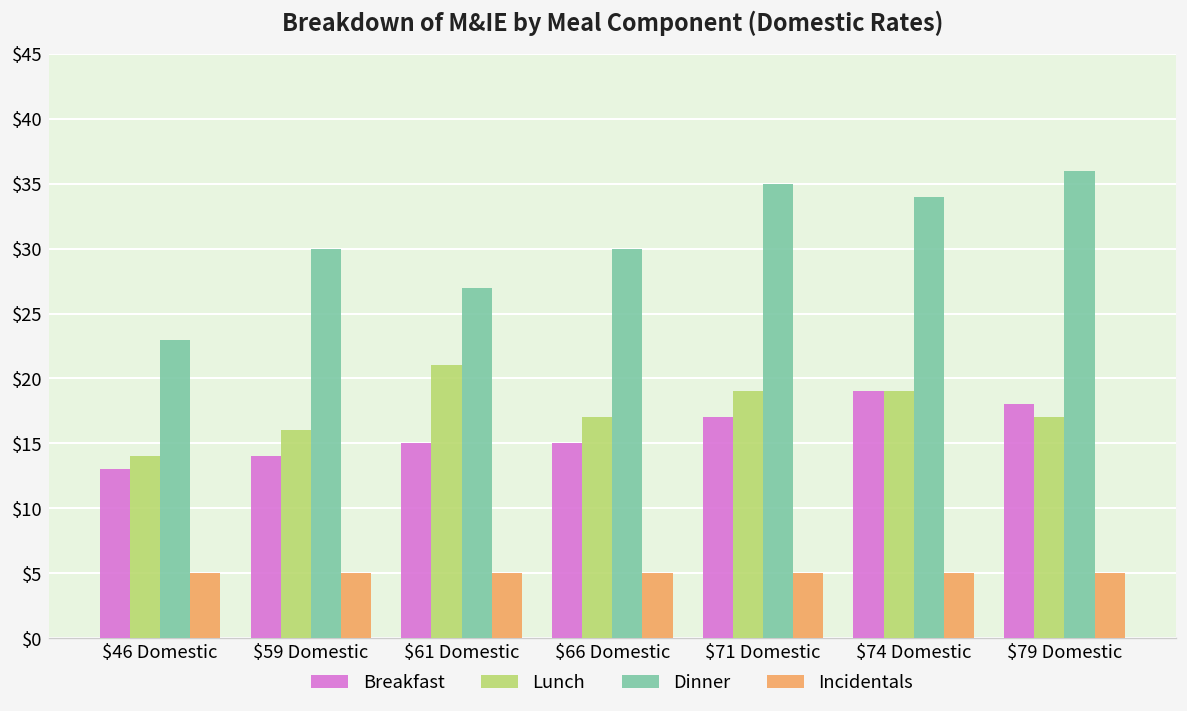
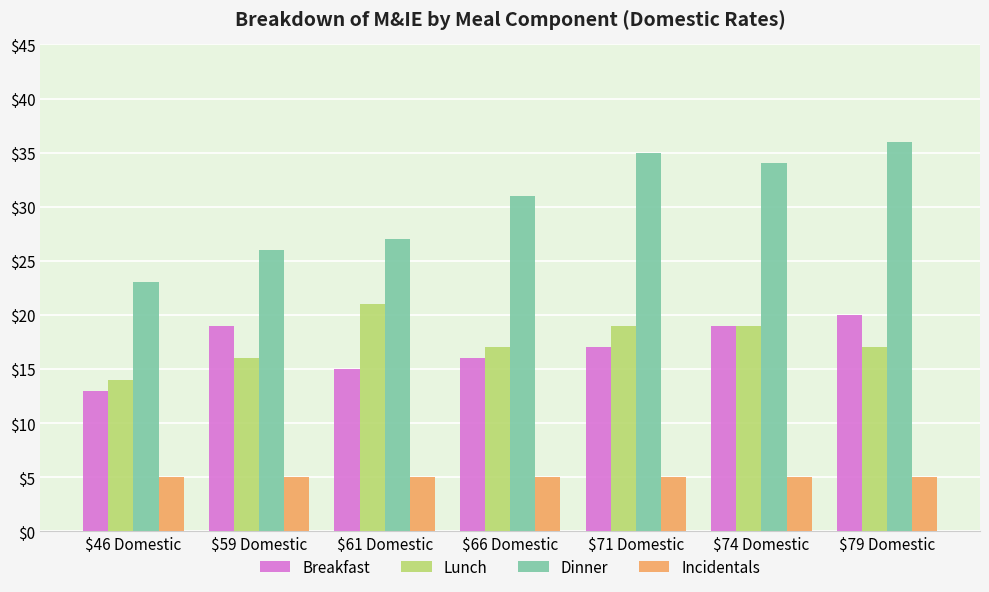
  {
    "Breakfast": {
      "$46 Domestic": "$13",
-     "$59 Domestic": "$14",
+     "$59 Domestic": "$19",
      "$61 Domestic": "$15",
-     "$66 Domestic": "$15",
+     "$66 Domestic": "$16",
      "$71 Domestic": "$17",
      "$74 Domestic": "$19",
-     "$79 Domestic": "$18"
+     "$79 Domestic": "$20"
    },
    "Lunch": {
      "$46 Domestic": "$14",
      "$59 Domestic": "$16",
      "$61 Domestic": "$21",
      "$66 Domestic": "$17",
      "$71 Domestic": "$19",
      "$74 Domestic": "$19",
      "$79 Domestic": "$17"
    },
    "Dinner": {
      "$46 Domestic": "$23",
-     "$59 Domestic": "$30",
+     "$59 Domestic": "$26",
      "$61 Domestic": "$27",
-     "$66 Domestic": "$30",
+     "$66 Domestic": "$31",
      "$71 Domestic": "$35",
      "$74 Domestic": "$34",
      "$79 Domestic": "$36"
    },
    "Incidentals": {
      "$46 Domestic": "$5",
      "$59 Domestic": "$5",
      "$61 Domestic": "$5",
      "$66 Domestic": "$5",
      "$71 Domestic": "$5",
      "$74 Domestic": "$5",
      "$79 Domestic": "$5"
    }
  }
